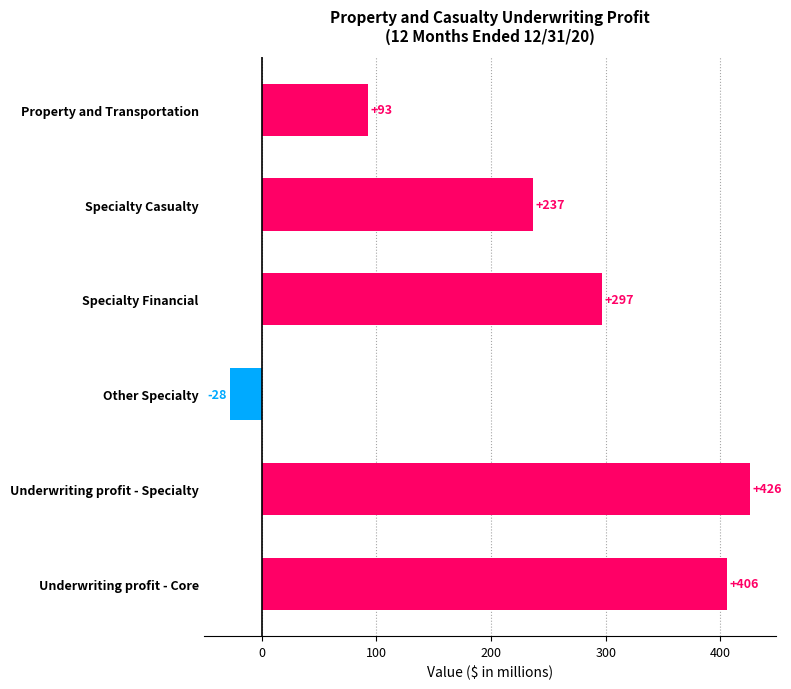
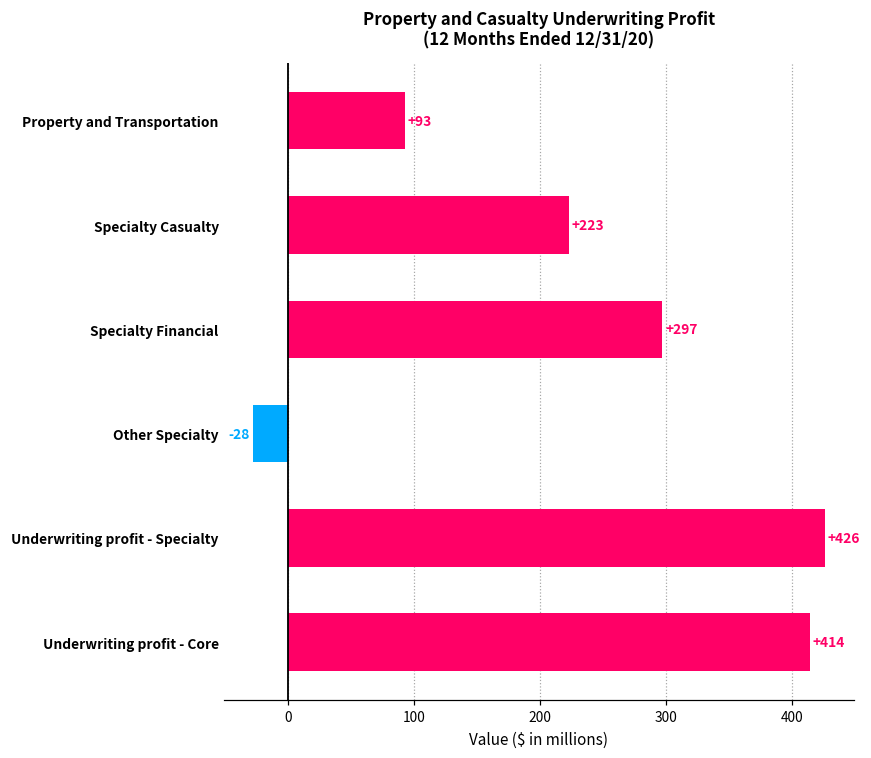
  {
    "Property and Transportation": "+93",
-   "Specialty Casualty": "+237",
+   "Specialty Casualty": "+223",
    "Specialty Financial": "+297",
    "Other Specialty": "-28",
    "Underwriting profit - Specialty": "+426",
-   "Underwriting profit - Core": "+406"
+   "Underwriting profit - Core": "+414"
  }
